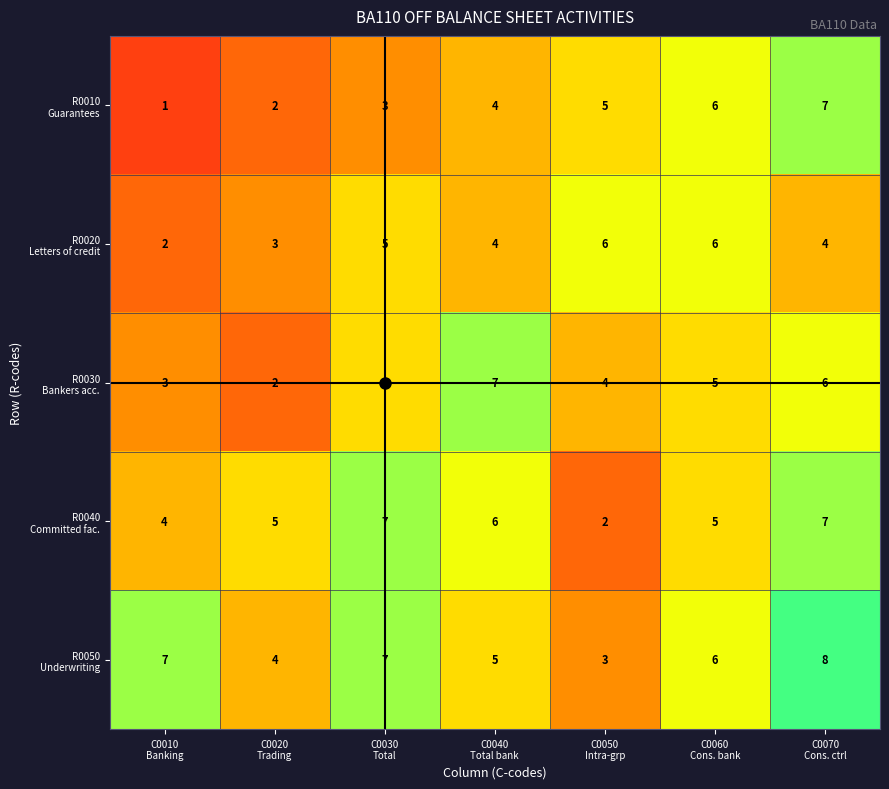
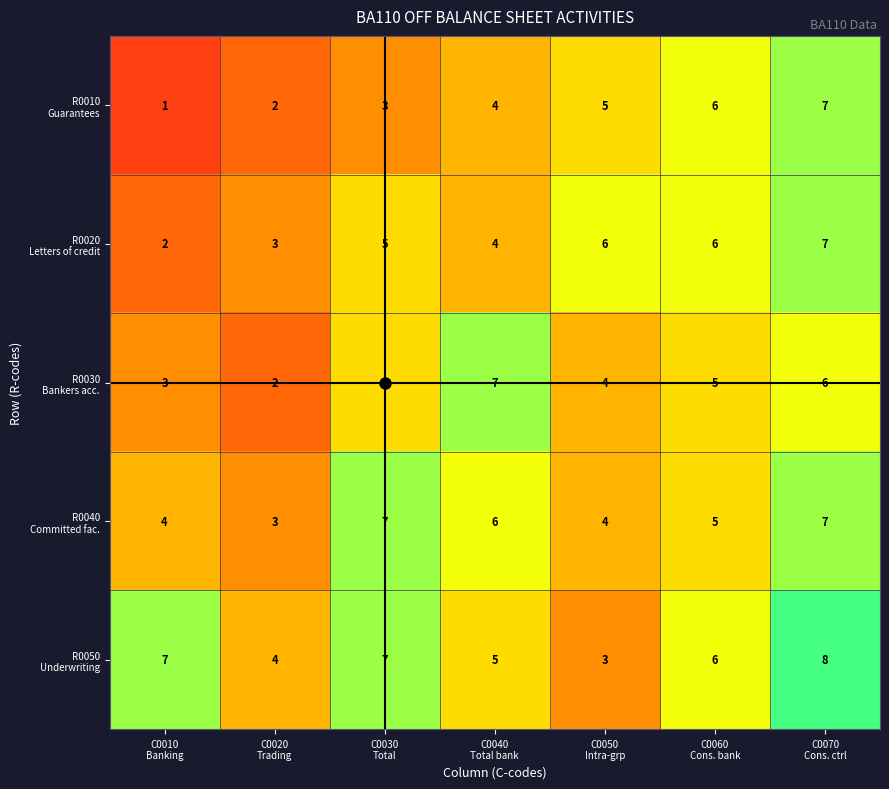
  {
    "R0010 Guarantees": {
      "C0010 Banking": 1,
      "C0020 Trading": 2,
      "C0030 Total": 3,
      "C0040 Total bank": 4,
      "C0050 Intra-grp": 5,
      "C0060 Cons. bank": 6,
      "C0070 Cons. ctrl": 7
    },
    "R0020 Letters of credit": {
      "C0010 Banking": 2,
      "C0020 Trading": 3,
      "C0030 Total": 5,
      "C0040 Total bank": 4,
      "C0050 Intra-grp": 6,
      "C0060 Cons. bank": 6,
-     "C0070 Cons. ctrl": 4
+     "C0070 Cons. ctrl": 7
    },
    "R0030 Bankers acc.": {
      "C0010 Banking": 3,
      "C0020 Trading": 2,
      "C0040 Total bank": 7,
      "C0050 Intra-grp": 4,
      "C0060 Cons. bank": 5,
      "C0070 Cons. ctrl": 6
    },
    "R0040 Committed fac.": {
      "C0010 Banking": 4,
-     "C0020 Trading": 5,
+     "C0020 Trading": 3,
      "C0030 Total": 7,
      "C0040 Total bank": 6,
-     "C0050 Intra-grp": 2,
+     "C0050 Intra-grp": 4,
      "C0060 Cons. bank": 5,
      "C0070 Cons. ctrl": 7
    },
    "R0050 Underwriting": {
      "C0010 Banking": 7,
      "C0020 Trading": 4,
      "C0030 Total": 7,
      "C0040 Total bank": 5,
      "C0050 Intra-grp": 3,
      "C0060 Cons. bank": 6,
      "C0070 Cons. ctrl": 8
    }
  }
